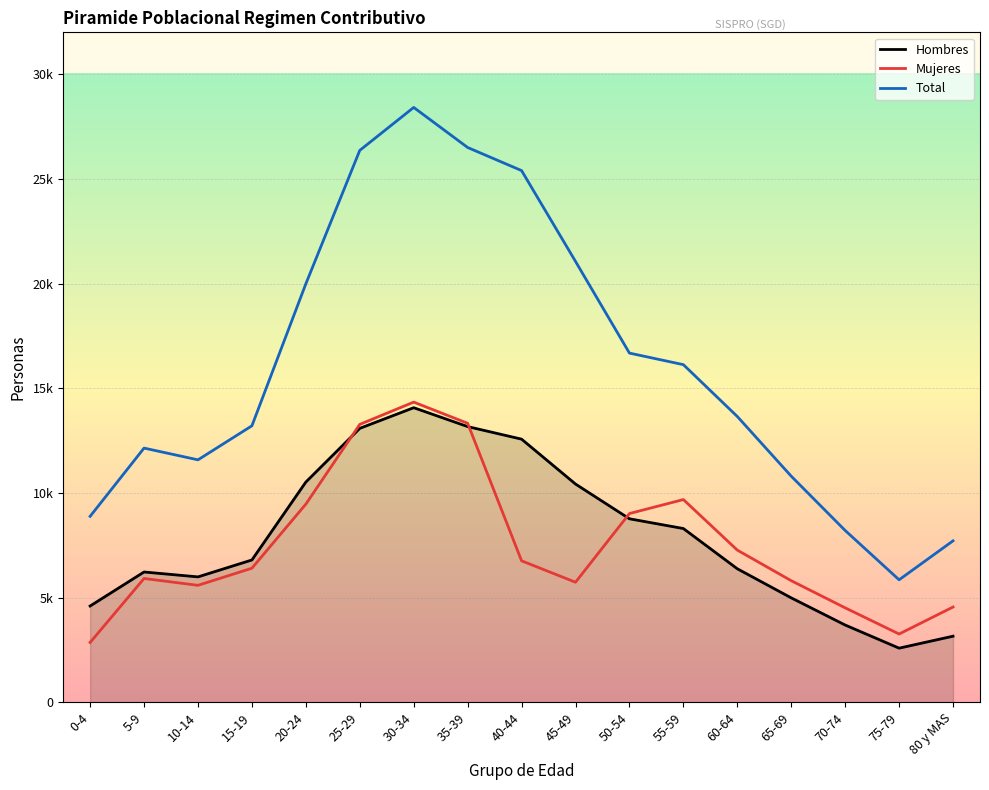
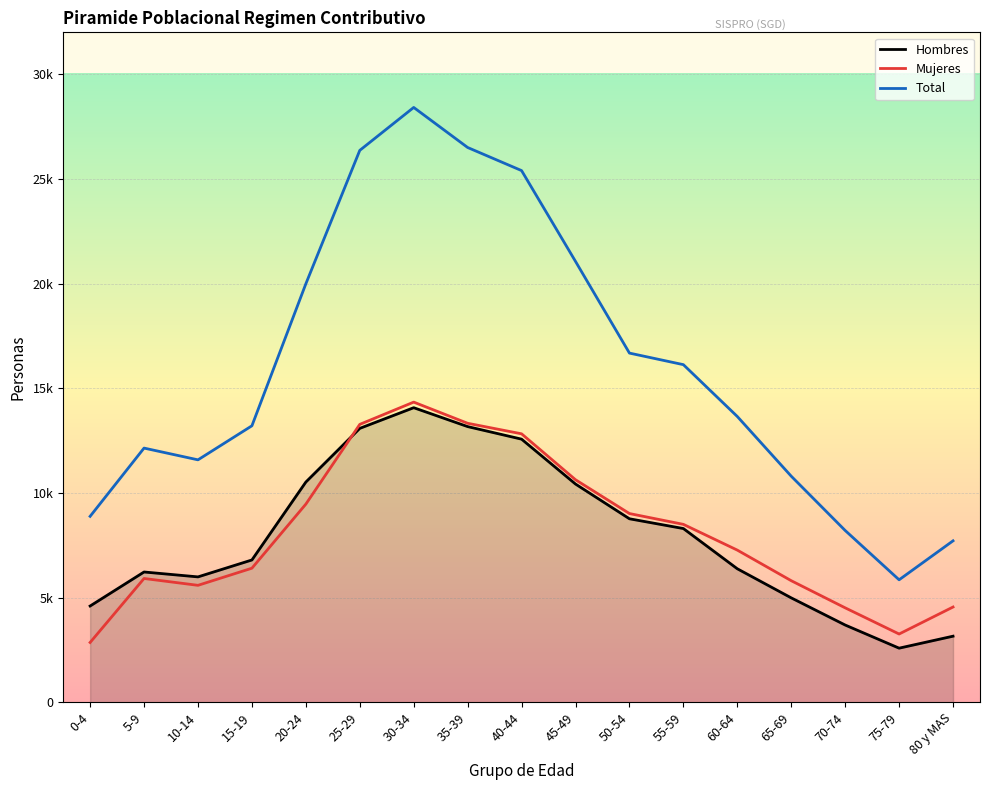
  {
    "Hombres": {
      "0-4": 4600,
      "5-9": 6200,
      "10-14": 6000,
      "15-19": 6800,
      "20-24": 10500,
      "25-29": 13100,
      "30-34": 14100,
      "35-39": 13200,
      "40-44": 12600,
      "45-49": 10400,
      "50-54": 8800,
      "55-59": 8300,
      "60-64": 6400,
      "65-69": 5000,
      "70-74": 3700,
      "75-79": 2600,
      "80 y MAS": 3200
    },
    "Mujeres": {
      "0-4": 2900,
      "5-9": 5900,
      "10-14": 5600,
      "15-19": 6400,
      "20-24": 9500,
      "25-29": 13300,
      "30-34": 14300,
      "35-39": 13300,
-     "40-44": 6800,
-     "45-49": 5700,
+     "40-44": 12800,
+     "45-49": 10600,
      "50-54": 9000,
-     "55-59": 9700,
+     "55-59": 8500,
      "60-64": 7300,
      "65-69": 5800,
      "70-74": 4500,
      "75-79": 3300,
      "80 y MAS": 4600
    },
    "Total": {
      "0-4": 8900,
      "5-9": 12100,
      "10-14": 11600,
      "15-19": 13200,
      "20-24": 20000,
      "25-29": 26400,
      "30-34": 28400,
      "35-39": 26500,
      "40-44": 25400,
      "45-49": 21100,
      "50-54": 16700,
      "55-59": 16100,
      "60-64": 13700,
      "65-69": 10800,
      "70-74": 8200,
      "75-79": 5900,
      "80 y MAS": 7700
    }
  }
